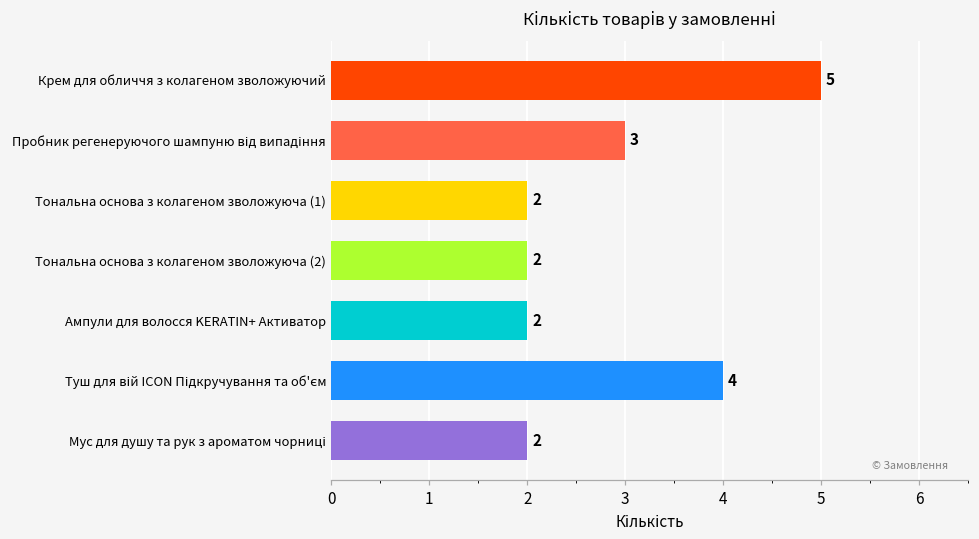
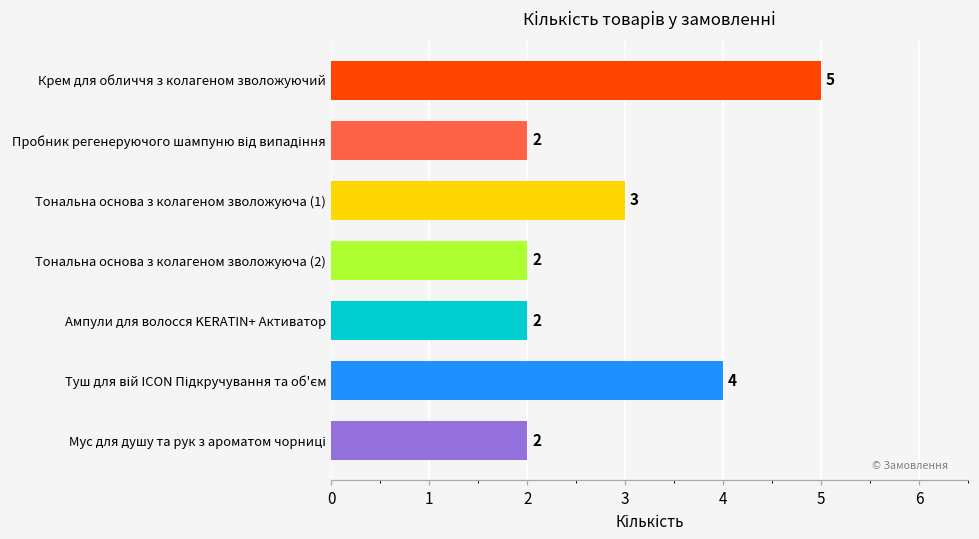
  {
    "Крем для обличчя з колагеном зволожуючий": 5,
-   "Пробник регенеруючого шампуню від випадіння": 3,
-   "Тональна основа з колагеном зволожуюча (1)": 2,
+   "Пробник регенеруючого шампуню від випадіння": 2,
+   "Тональна основа з колагеном зволожуюча (1)": 3,
    "Тональна основа з колагеном зволожуюча (2)": 2,
    "Ампули для волосся KERATIN+ Активатор": 2,
    "Туш для вій ICON Підкручування та об'єм": 4,
    "Мус для душу та рук з ароматом чорниці": 2
  }
